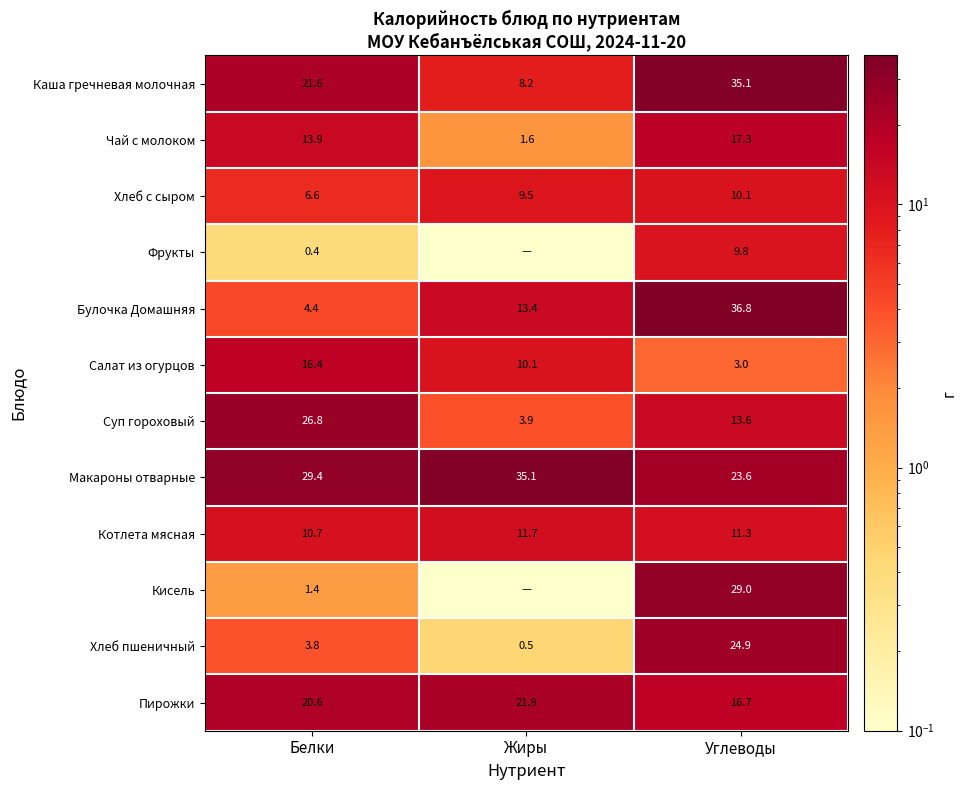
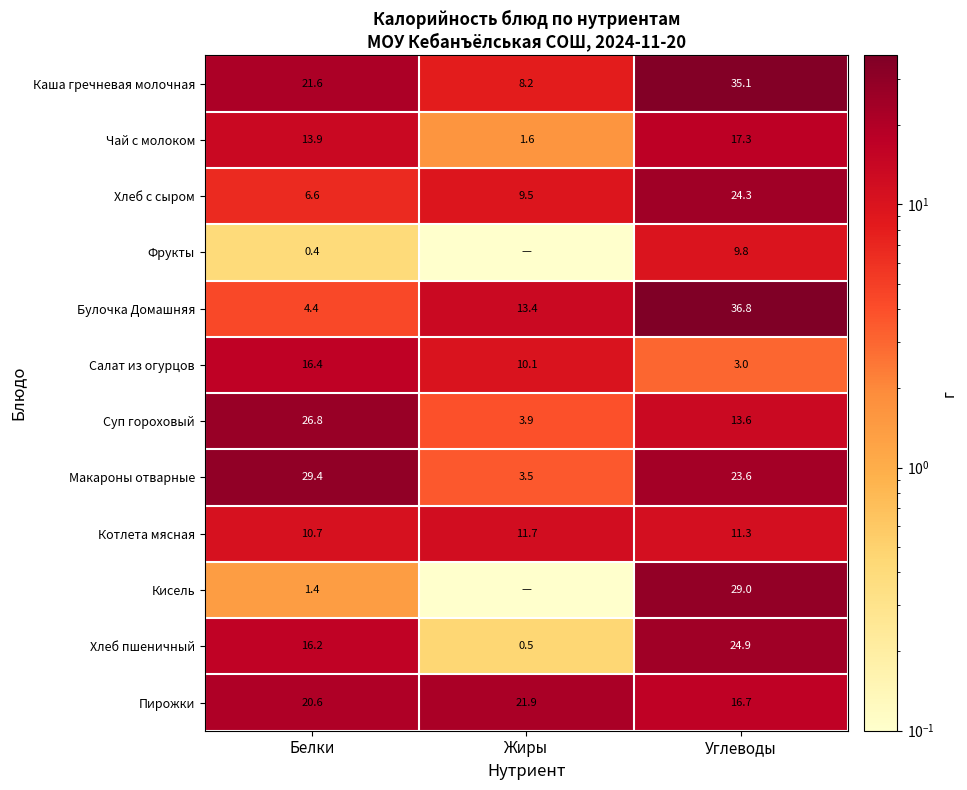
  {
    "Каша гречневая молочная": {
      "Белки": 21.6,
      "Жиры": 8.2,
      "Углеводы": 35.1
    },
    "Чай с молоком": {
      "Белки": 13.9,
      "Жиры": 1.6,
      "Углеводы": 17.3
    },
    "Хлеб с сыром": {
      "Белки": 6.6,
      "Жиры": 9.5,
-     "Углеводы": 10.1
+     "Углеводы": 24.3
    },
    "Фрукты": {
      "Белки": 0.4,
      "Углеводы": 9.8
    },
    "Булочка Домашняя": {
      "Белки": 4.4,
      "Жиры": 13.4,
      "Углеводы": 36.8
    },
    "Салат из огурцов": {
      "Белки": 16.4,
      "Жиры": 10.1,
      "Углеводы": 3.0
    },
    "Суп гороховый": {
      "Белки": 26.8,
      "Жиры": 3.9,
      "Углеводы": 13.6
    },
    "Макароны отварные": {
      "Белки": 29.4,
-     "Жиры": 35.1,
+     "Жиры": 3.5,
      "Углеводы": 23.6
    },
    "Котлета мясная": {
      "Белки": 10.7,
      "Жиры": 11.7,
      "Углеводы": 11.3
    },
    "Кисель": {
      "Белки": 1.4,
      "Углеводы": 29.0
    },
    "Хлеб пшеничный": {
-     "Белки": 3.8,
+     "Белки": 16.2,
      "Жиры": 0.5,
      "Углеводы": 24.9
    },
    "Пирожки": {
      "Белки": 20.6,
      "Жиры": 21.9,
      "Углеводы": 16.7
    }
  }
